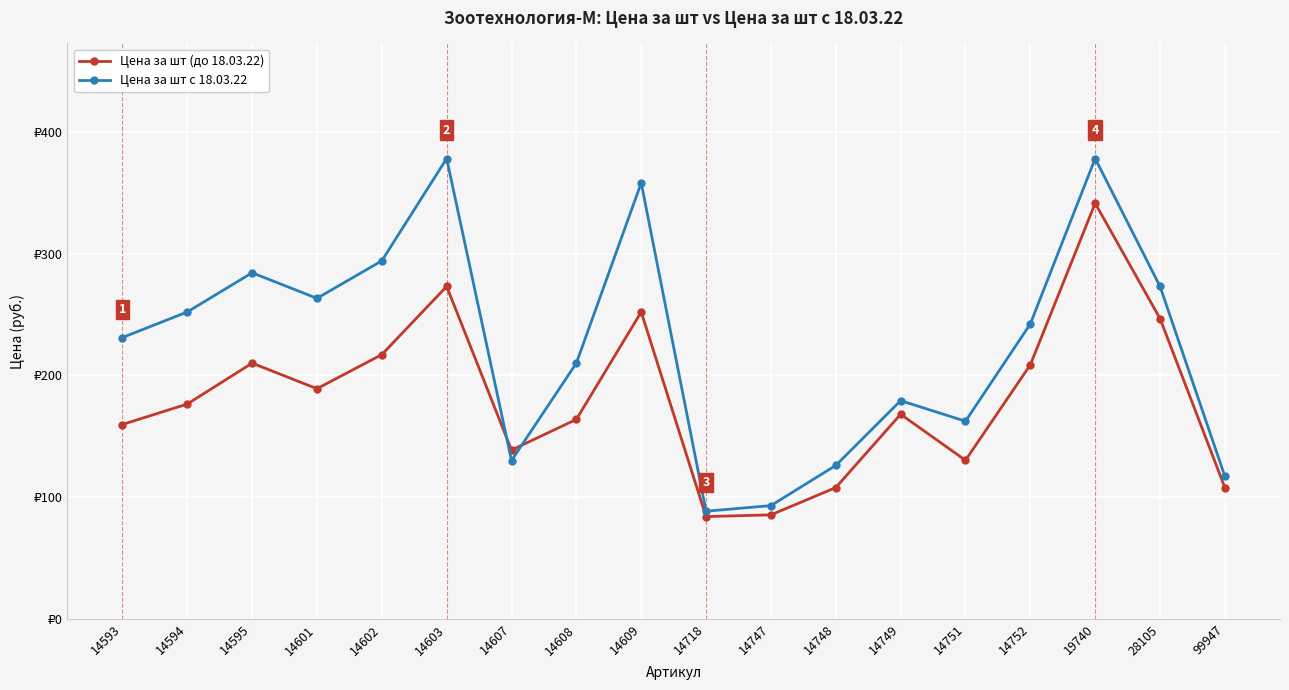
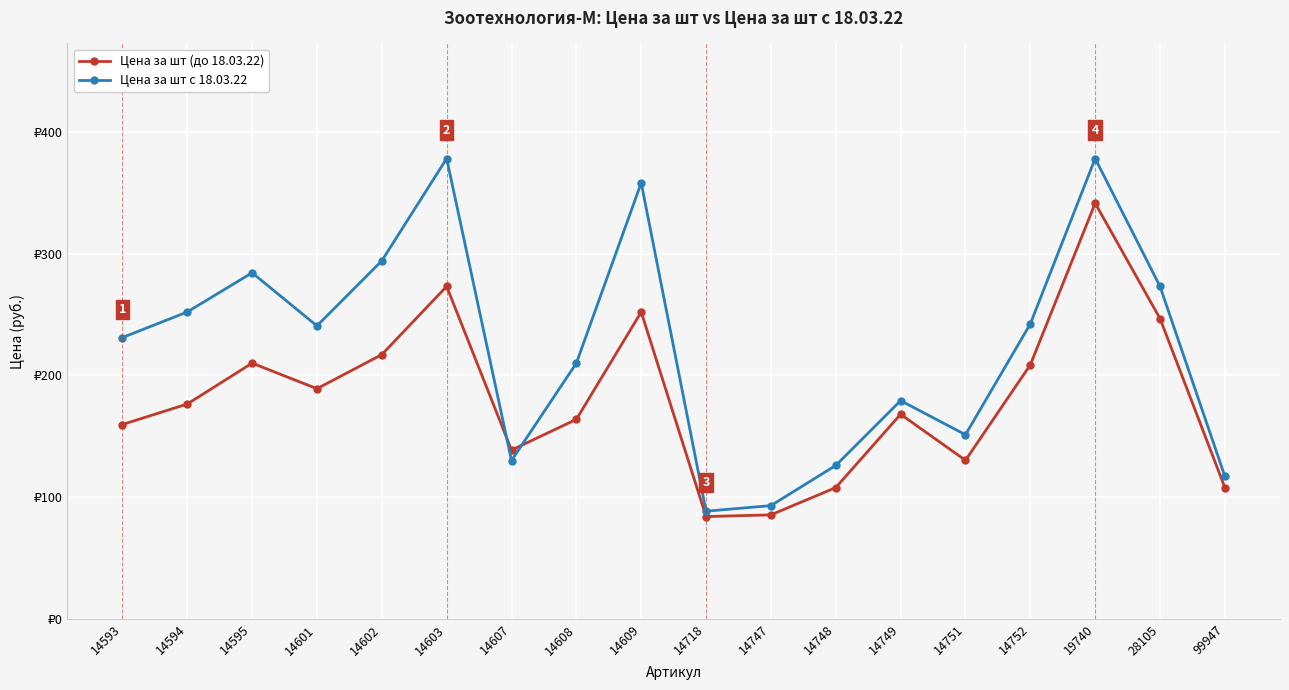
  {
    "Цена за шт с 18.03.22": {
      "14594": "₽252",
      "14595": "₽284",
-     "14601": "₽263",
+     "14601": "₽241",
      "14602": "₽294",
      "14607": "₽130",
      "14608": "₽210",
      "14609": "₽358",
      "14747": "₽93",
      "14748": "₽126",
      "14749": "₽179",
-     "14751": "₽162",
+     "14751": "₽151",
      "14752": "₽242",
      "28105": "₽273",
      "99947": "₽117"
    }
  }
